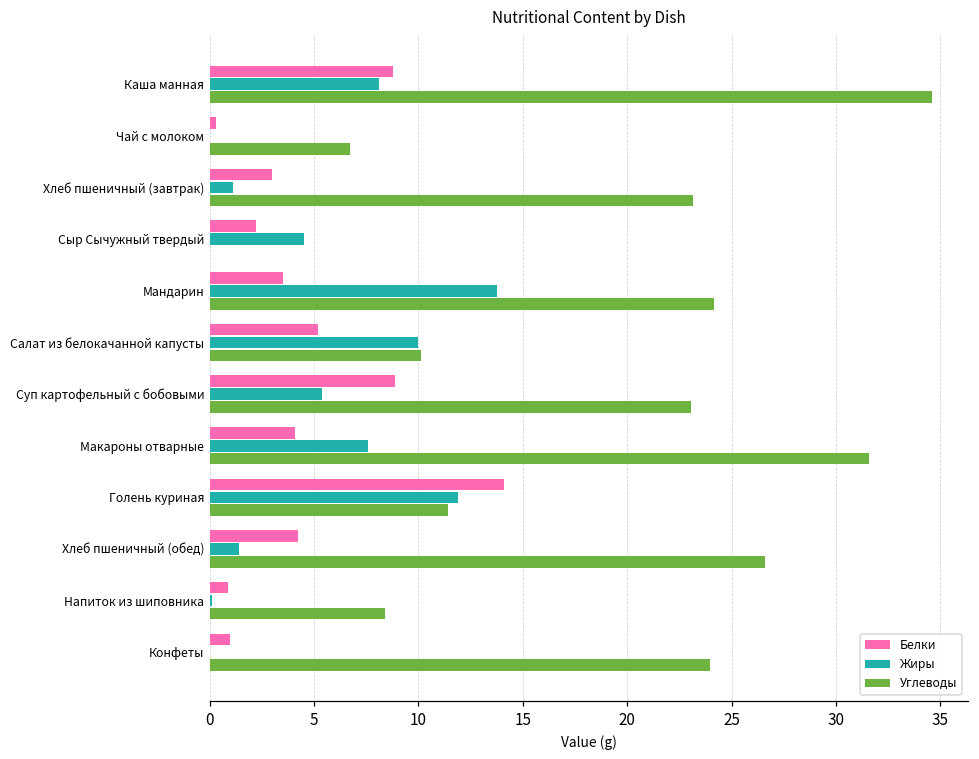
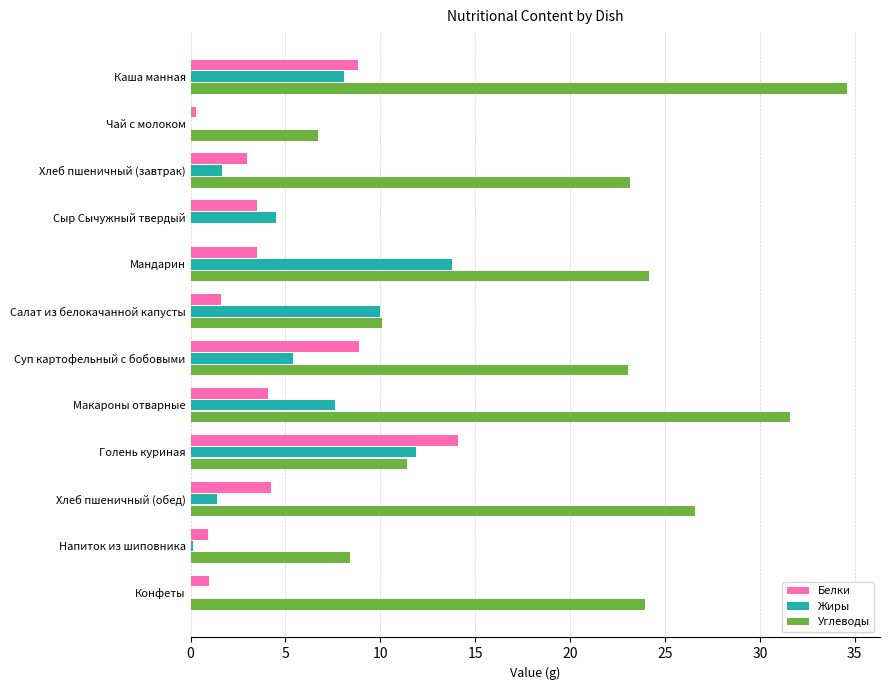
  {
    "Белки": {
      "Каша манная": 8.8,
      "Чай с молоком": 0.3,
      "Хлеб пшеничный (завтрак)": 3.0,
-     "Сыр Сычужный твердый": 2.2,
+     "Сыр Сычужный твердый": 3.5,
      "Мандарин": 3.5,
-     "Салат из белокачанной капусты": 5.2,
+     "Салат из белокачанной капусты": 1.6,
      "Суп картофельный с бобовыми": 8.9,
      "Макароны отварные": 4.1,
      "Голень куриная": 14.1,
      "Хлеб пшеничный (обед)": 4.2,
      "Напиток из шиповника": 0.9,
      "Конфеты": 1.0
    },
    "Жиры": {
      "Каша манная": 8.1,
      "Чай с молоком": 0.0,
-     "Хлеб пшеничный (завтрак)": 1.1,
+     "Хлеб пшеничный (завтрак)": 1.7,
      "Сыр Сычужный твердый": 4.5,
      "Мандарин": 13.8,
      "Салат из белокачанной капусты": 10.0,
      "Суп картофельный с бобовыми": 5.4,
      "Макароны отварные": 7.6,
      "Голень куриная": 11.9,
      "Хлеб пшеничный (обед)": 1.4,
      "Конфеты": 0.0
    },
    "Углеводы": {
      "Каша манная": 34.6,
      "Чай с молоком": 6.7,
      "Хлеб пшеничный (завтрак)": 23.2,
      "Сыр Сычужный твердый": 0.0,
      "Мандарин": 24.2,
      "Салат из белокачанной капусты": 10.1,
      "Суп картофельный с бобовыми": 23.1,
      "Макароны отварные": 31.6,
      "Голень куриная": 11.4,
      "Хлеб пшеничный (обед)": 26.6,
      "Напиток из шиповника": 8.4,
      "Конфеты": 24.0
    }
  }
